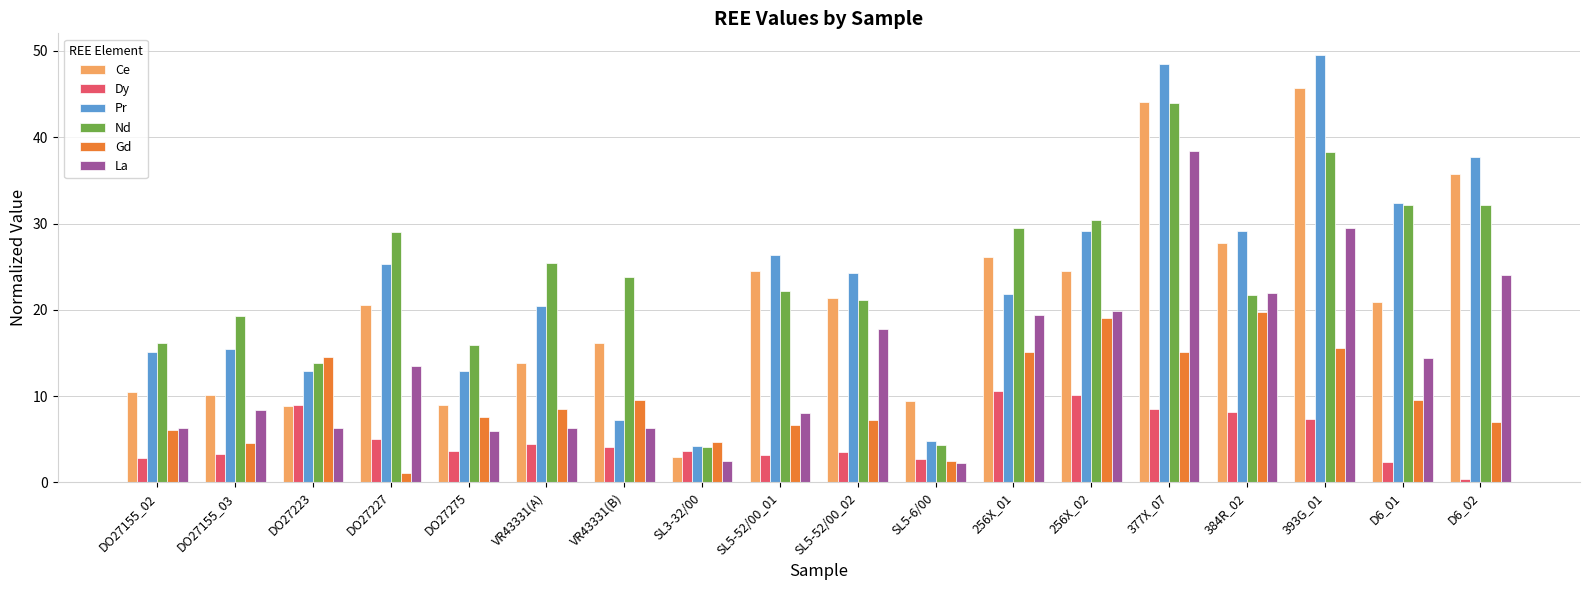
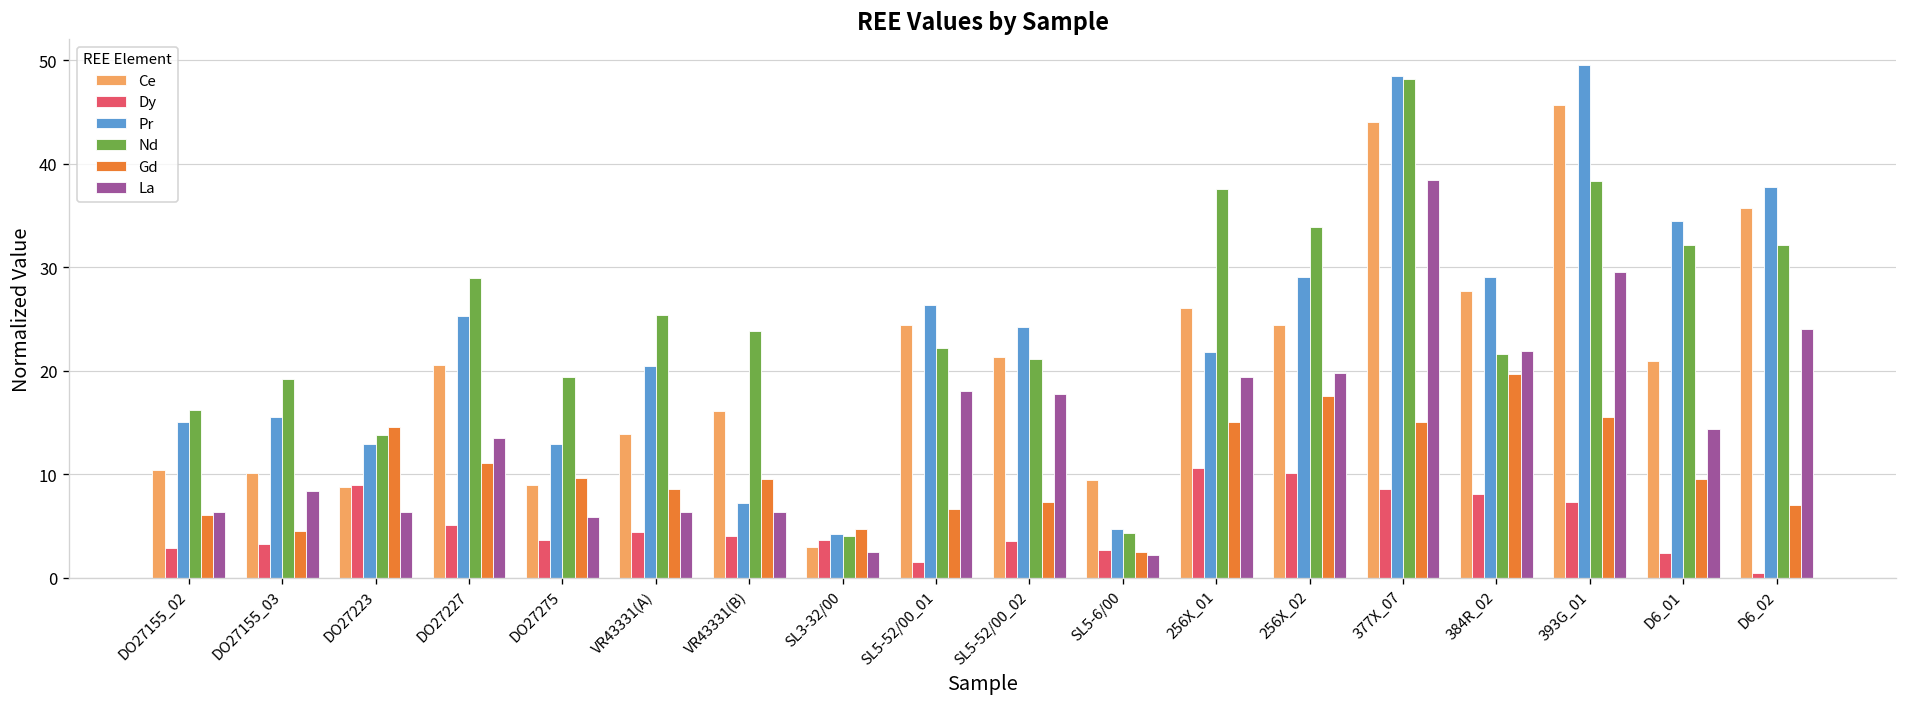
  {
    "Ce": {
      "DO27155_02": 10,
      "DO27155_03": 10,
      "DO27223": 9,
      "DO27227": 21,
      "DO27275": 9,
      "VR43331(A)": 14,
      "VR43331(B)": 16,
      "SL3-32/00": 3,
      "SL5-52/00_01": 24,
      "SL5-52/00_02": 21,
      "SL5-6/00": 9,
      "256X_01": 26,
      "256X_02": 24,
      "377X_07": 44,
      "384R_02": 28,
      "393G_01": 46,
      "D6_01": 21,
      "D6_02": 36
    },
    "Dy": {
      "DO27155_02": 3,
      "DO27155_03": 3,
      "DO27223": 9,
      "DO27227": 5,
      "DO27275": 4,
      "VR43331(A)": 4,
      "VR43331(B)": 4,
      "SL3-32/00": 4,
-     "SL5-52/00_01": 3,
+     "SL5-52/00_01": 2,
      "SL5-52/00_02": 4,
      "SL5-6/00": 3,
      "256X_01": 11,
      "256X_02": 10,
      "377X_07": 9,
      "384R_02": 8,
      "393G_01": 7,
      "D6_01": 2,
      "D6_02": 0
    },
    "Pr": {
      "DO27155_02": 15,
      "DO27155_03": 16,
      "DO27223": 13,
      "DO27227": 25,
      "DO27275": 13,
      "VR43331(A)": 20,
      "VR43331(B)": 7,
      "SL3-32/00": 4,
      "SL5-52/00_01": 26,
      "SL5-52/00_02": 24,
      "SL5-6/00": 5,
      "256X_01": 22,
      "256X_02": 29,
      "377X_07": 48,
      "384R_02": 29,
      "393G_01": 50,
-     "D6_01": 32,
+     "D6_01": 35,
      "D6_02": 38
    },
    "Nd": {
      "DO27155_02": 16,
      "DO27155_03": 19,
      "DO27223": 14,
      "DO27227": 29,
-     "DO27275": 16,
+     "DO27275": 19,
      "VR43331(A)": 25,
      "VR43331(B)": 24,
      "SL3-32/00": 4,
      "SL5-52/00_01": 22,
      "SL5-52/00_02": 21,
      "SL5-6/00": 4,
-     "256X_01": 30,
-     "256X_02": 30,
-     "377X_07": 44,
+     "256X_01": 38,
+     "256X_02": 34,
+     "377X_07": 48,
      "384R_02": 22,
      "393G_01": 38,
      "D6_01": 32,
      "D6_02": 32
    },
    "Gd": {
      "DO27155_02": 6,
      "DO27155_03": 5,
      "DO27223": 15,
-     "DO27227": 1,
-     "DO27275": 8,
+     "DO27227": 11,
+     "DO27275": 10,
      "VR43331(A)": 9,
      "VR43331(B)": 10,
      "SL3-32/00": 5,
      "SL5-52/00_01": 7,
      "SL5-52/00_02": 7,
      "SL5-6/00": 3,
      "256X_01": 15,
-     "256X_02": 19,
+     "256X_02": 18,
      "377X_07": 15,
      "384R_02": 20,
      "393G_01": 16,
      "D6_01": 10,
      "D6_02": 7
    },
    "La": {
      "DO27155_02": 6,
      "DO27155_03": 8,
      "DO27223": 6,
      "DO27227": 14,
      "DO27275": 6,
      "VR43331(A)": 6,
      "VR43331(B)": 6,
      "SL3-32/00": 3,
-     "SL5-52/00_01": 8,
+     "SL5-52/00_01": 18,
      "SL5-52/00_02": 18,
      "SL5-6/00": 2,
      "256X_01": 19,
      "256X_02": 20,
      "377X_07": 38,
      "384R_02": 22,
      "393G_01": 30,
      "D6_01": 14,
      "D6_02": 24
    }
  }
